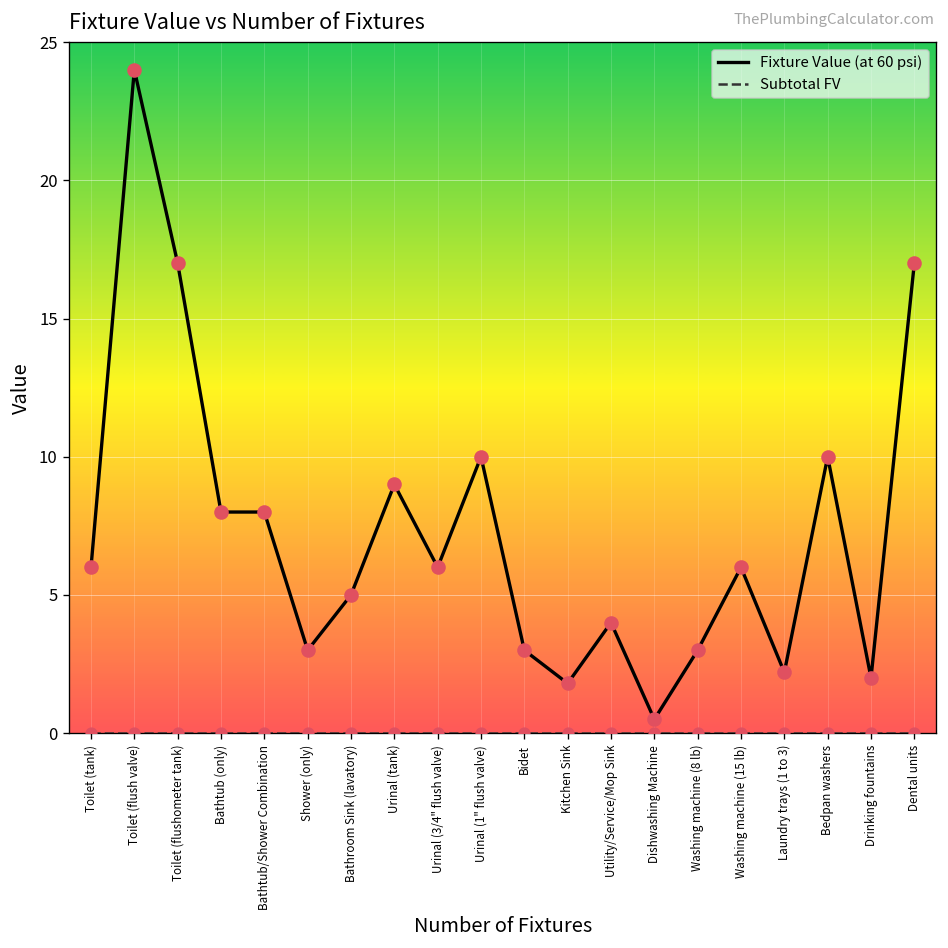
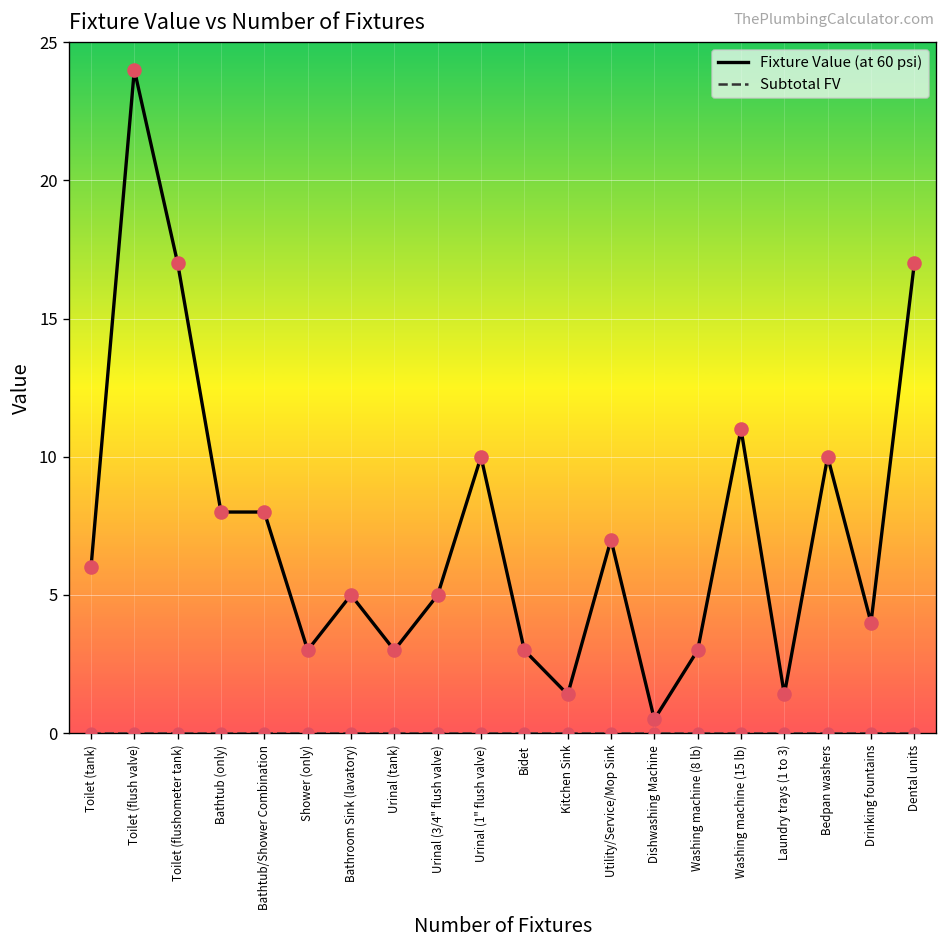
  {
    "Fixture Value (at 60 psi)": {
      "Toilet (tank)": 6.0,
      "Toilet (flush valve)": 24.0,
      "Toilet (flushometer tank)": 17.0,
      "Bathtub (only)": 8.0,
      "Bathtub/Shower Combination": 8.0,
      "Shower (only)": 3.0,
      "Bathroom Sink (lavatory)": 5.0,
-     "Urinal (tank)": 9,
-     "Urinal (3/4\" flush valve)": 6,
+     "Urinal (tank)": 3,
+     "Urinal (3/4\" flush valve)": 5,
      "Urinal (1\" flush valve)": 10.0,
      "Bidet": 3.0,
-     "Kitchen Sink": 1.8,
-     "Utility/Service/Mop Sink": 4,
+     "Kitchen Sink": 1.4,
+     "Utility/Service/Mop Sink": 7,
      "Dishwashing Machine": 0.5,
      "Washing machine (8 lb)": 3.0,
-     "Washing machine (15 lb)": 6,
-     "Laundry trays (1 to 3)": 2.2,
+     "Washing machine (15 lb)": 11,
+     "Laundry trays (1 to 3)": 1.4,
      "Bedpan washers": 10.0,
-     "Drinking fountains": 2,
+     "Drinking fountains": 4,
      "Dental units": 17.0
    },
    "Subtotal FV": {
      "Toilet (tank)": 0.0,
      "Toilet (flush valve)": 0.0,
      "Toilet (flushometer tank)": 0.0,
      "Bathtub (only)": 0.0,
      "Bathtub/Shower Combination": 0.0,
      "Shower (only)": 0.0,
      "Bathroom Sink (lavatory)": 0.0,
      "Urinal (tank)": 0.0,
      "Urinal (3/4\" flush valve)": 0.0,
      "Urinal (1\" flush valve)": 0.0,
      "Bidet": 0.0,
      "Kitchen Sink": 0.0,
      "Utility/Service/Mop Sink": 0.0,
      "Dishwashing Machine": 0.0,
      "Washing machine (8 lb)": 0.0,
      "Washing machine (15 lb)": 0.0,
      "Laundry trays (1 to 3)": 0.0,
      "Bedpan washers": 0.0,
      "Drinking fountains": 0.0,
      "Dental units": 0.0
    }
  }
